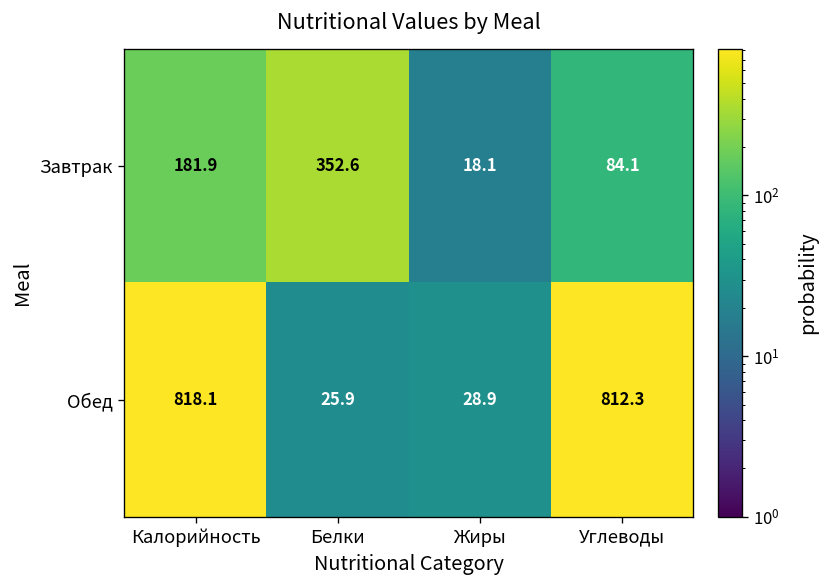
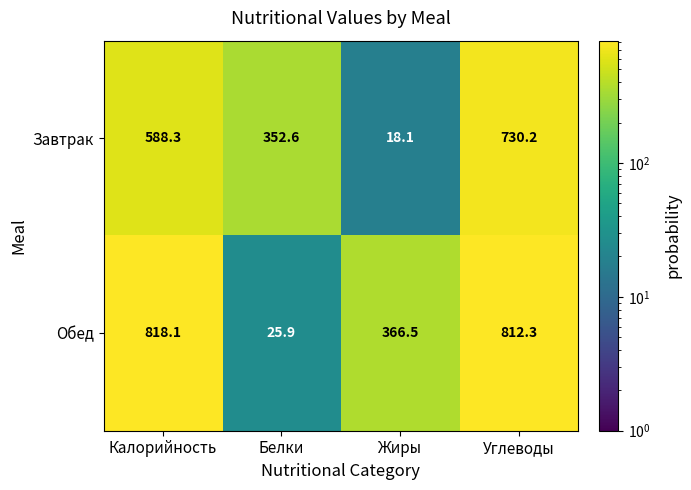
  {
    "Завтрак": {
-     "Калорийность": 181.9,
+     "Калорийность": 588.3,
      "Белки": 352.6,
      "Жиры": 18.1,
-     "Углеводы": 84.1
+     "Углеводы": 730.2
    },
    "Обед": {
      "Калорийность": 818.1,
      "Белки": 25.9,
-     "Жиры": 28.9,
+     "Жиры": 366.5,
      "Углеводы": 812.3
    }
  }
